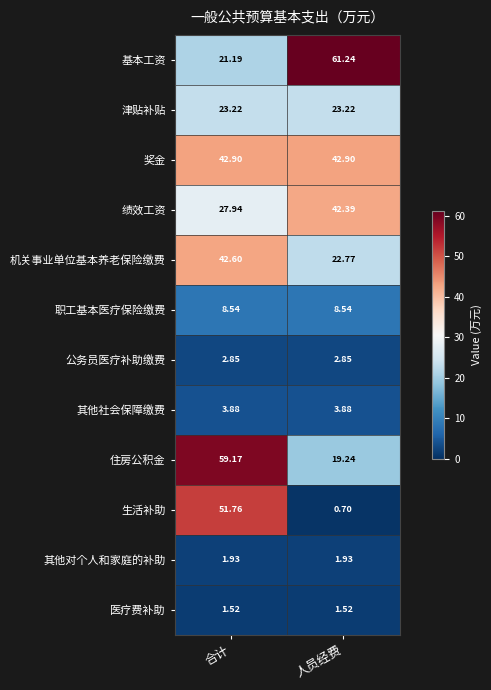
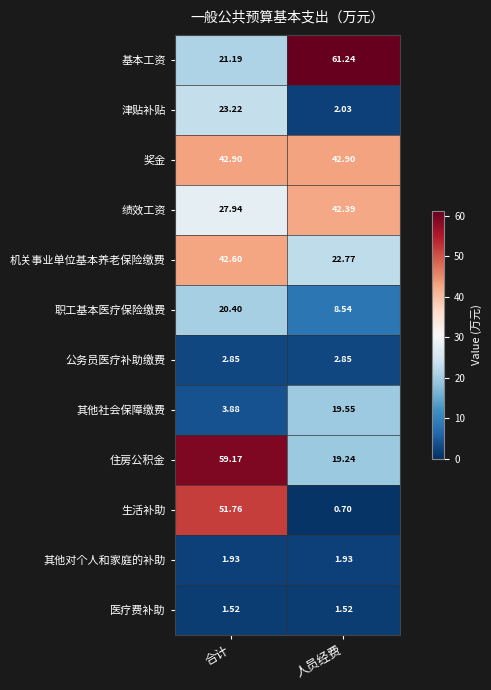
  {
    "基本工资": {
      "合计": 21.19,
      "人员经费": 61.24
    },
    "津贴补贴": {
      "合计": 23.22,
-     "人员经费": 23.22
+     "人员经费": 2.03
    },
    "奖金": {
      "合计": 42.90,
      "人员经费": 42.90
    },
    "绩效工资": {
      "合计": 27.94,
      "人员经费": 42.39
    },
    "机关事业单位基本养老保险缴费": {
      "合计": 42.60,
      "人员经费": 22.77
    },
    "职工基本医疗保险缴费": {
-     "合计": 8.54,
+     "合计": 20.40,
      "人员经费": 8.54
    },
    "公务员医疗补助缴费": {
      "合计": 2.85,
      "人员经费": 2.85
    },
    "其他社会保障缴费": {
      "合计": 3.88,
-     "人员经费": 3.88
+     "人员经费": 19.55
    },
    "住房公积金": {
      "合计": 59.17,
      "人员经费": 19.24
    },
    "生活补助": {
      "合计": 51.76,
      "人员经费": 0.70
    },
    "其他对个人和家庭的补助": {
      "合计": 1.93,
      "人员经费": 1.93
    },
    "医疗费补助": {
      "合计": 1.52,
      "人员经费": 1.52
    }
  }
